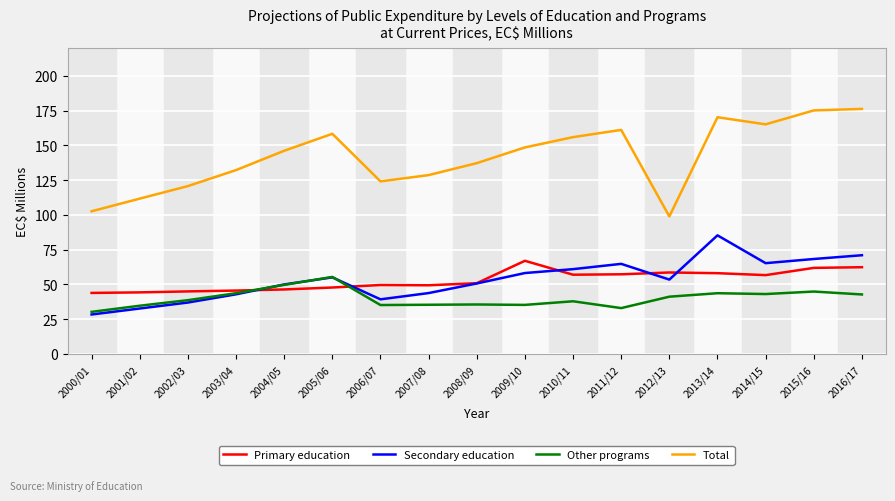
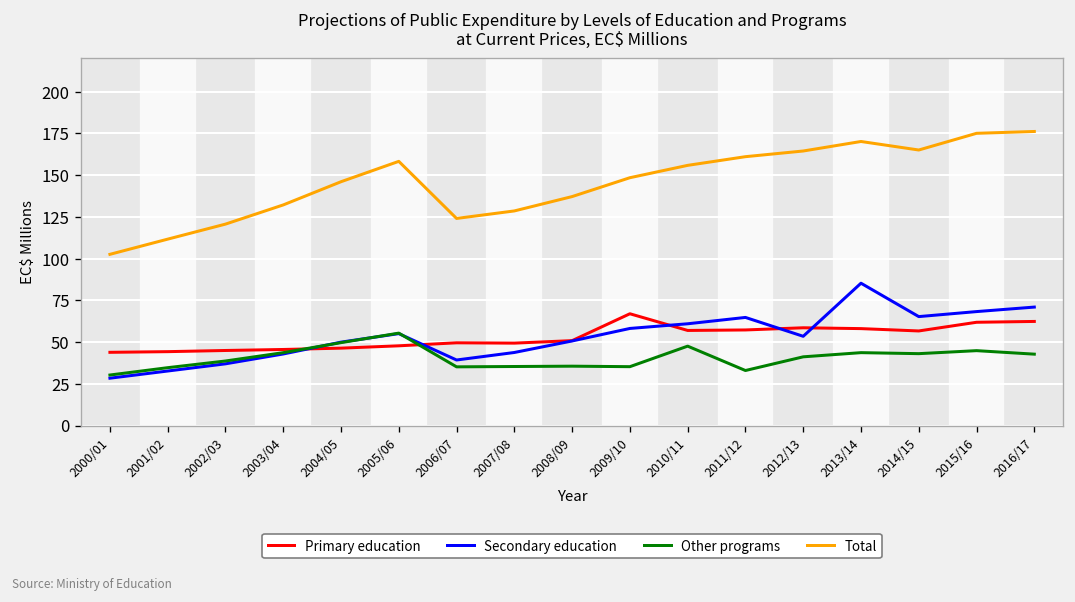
  {
    "Primary education": {
      "2000/01": 44,
      "2001/02": 44,
      "2002/03": 45,
      "2003/04": 46,
      "2004/05": 46,
      "2005/06": 48,
      "2006/07": 50,
      "2007/08": 49,
      "2009/10": 67,
      "2010/11": 57,
      "2011/12": 57,
      "2012/13": 59,
      "2013/14": 58,
      "2014/15": 57,
      "2015/16": 62,
      "2016/17": 62
    },
    "Secondary education": {
      "2000/01": 28,
      "2001/02": 33,
      "2006/07": 39,
      "2007/08": 44,
      "2009/10": 58,
      "2010/11": 61,
      "2011/12": 65,
      "2012/13": 54,
      "2013/14": 85,
      "2014/15": 65,
      "2015/16": 68,
      "2016/17": 71
    },
    "Other programs": {
      "2000/01": 30,
      "2001/02": 35,
      "2006/07": 35,
      "2007/08": 35,
      "2008/09": 36,
      "2009/10": 35,
-     "2010/11": 38,
+     "2010/11": 48,
      "2011/12": 33,
      "2012/13": 41,
      "2013/14": 44,
      "2014/15": 43,
      "2015/16": 45,
      "2016/17": 43
    },
    "Total": {
      "2000/01": 103,
      "2001/02": 112,
      "2002/03": 121,
      "2003/04": 132,
      "2004/05": 146,
      "2005/06": 158,
      "2006/07": 124,
      "2007/08": 129,
      "2008/09": 137,
      "2009/10": 149,
      "2010/11": 156,
      "2011/12": 161,
-     "2012/13": 99,
+     "2012/13": 165,
      "2013/14": 170,
      "2014/15": 165,
      "2015/16": 175,
      "2016/17": 176
    }
  }
